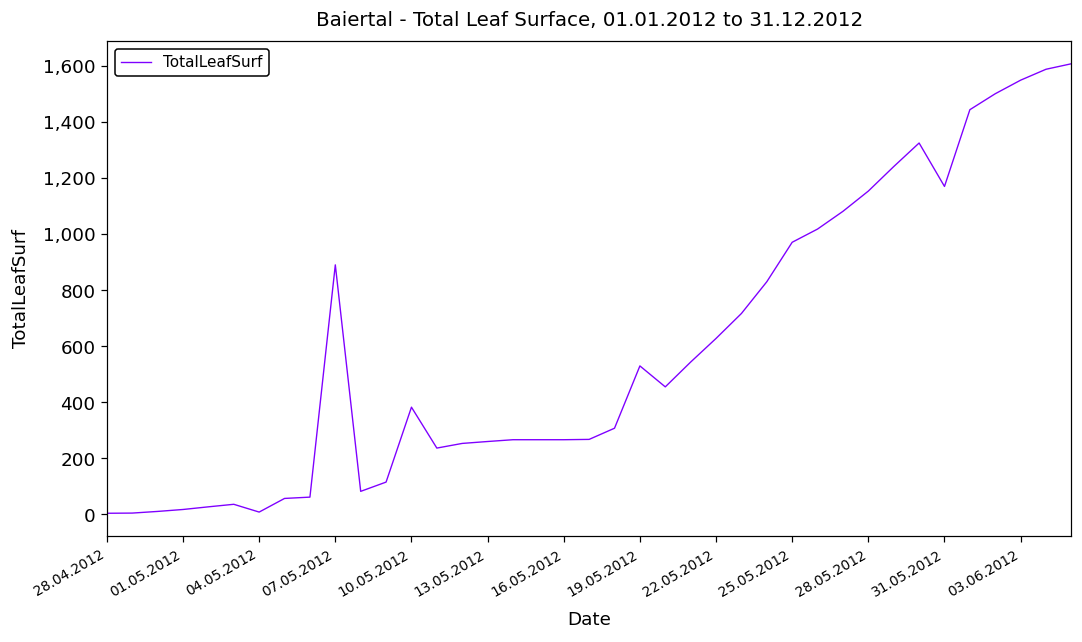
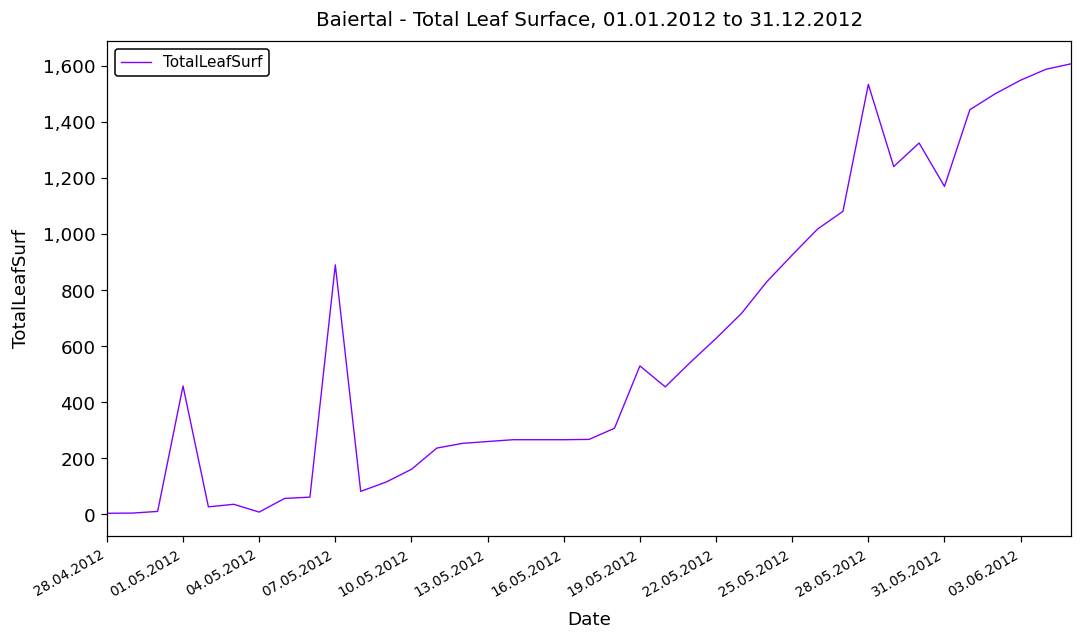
  {
    "28.04.2012": "0",
-   "01.05.2012": "20",
+   "01.05.2012": "460",
    "04.05.2012": "10",
    "07.05.2012": "890",
-   "10.05.2012": "380",
+   "10.05.2012": "160",
    "13.05.2012": "260",
    "16.05.2012": "270",
    "19.05.2012": "530",
    "22.05.2012": "630",
-   "25.05.2012": "970",
-   "28.05.2012": "1,150",
+   "25.05.2012": "930",
+   "28.05.2012": "1,530",
    "31.05.2012": "1,170",
    "03.06.2012": "1,550"
  }
